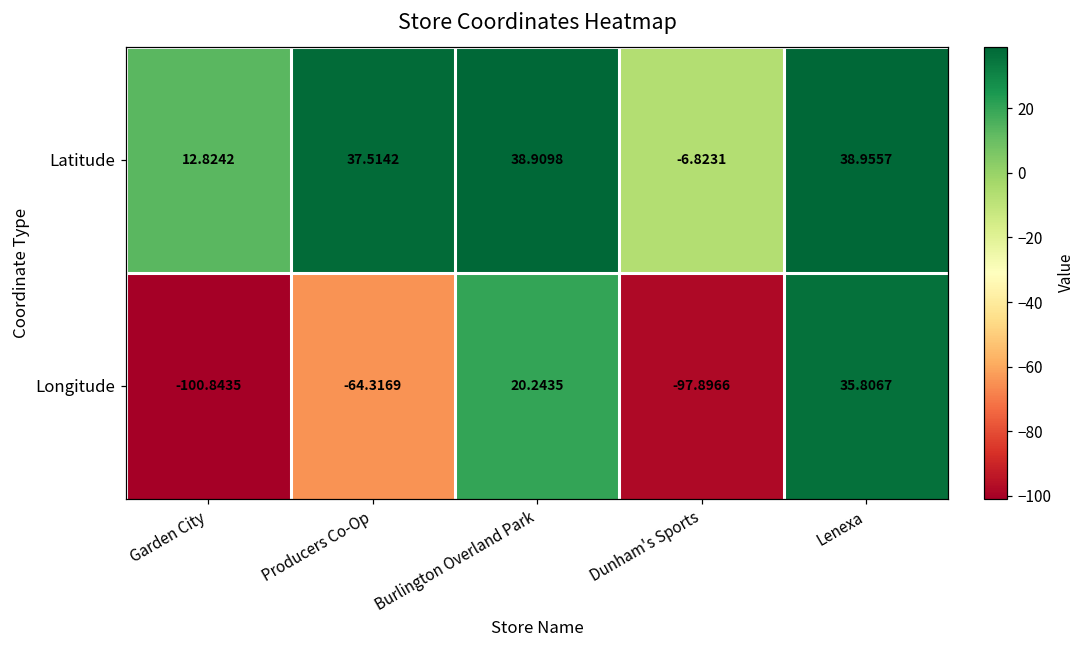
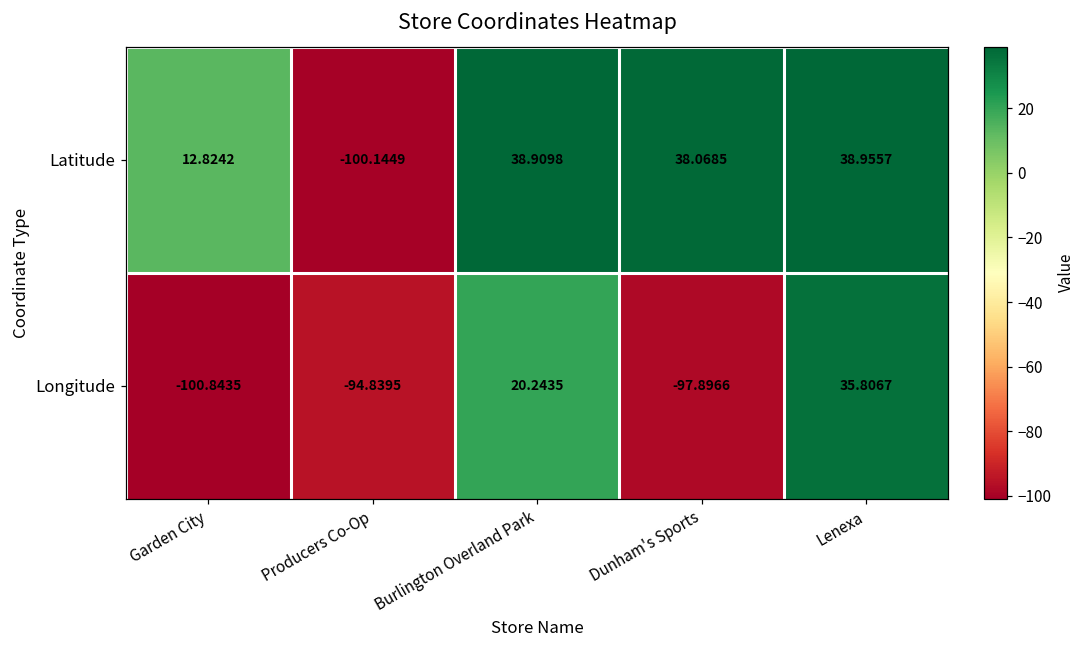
  {
    "Latitude": {
      "Garden City": 12.8242,
-     "Producers Co-Op": 37.5142,
+     "Producers Co-Op": -100.1449,
      "Burlington Overland Park": 38.9098,
-     "Dunham's Sports": -6.8231,
+     "Dunham's Sports": 38.0685,
      "Lenexa": 38.9557
    },
    "Longitude": {
      "Garden City": -100.8435,
-     "Producers Co-Op": -64.3169,
+     "Producers Co-Op": -94.8395,
      "Burlington Overland Park": 20.2435,
      "Dunham's Sports": -97.8966,
      "Lenexa": 35.8067
    }
  }
